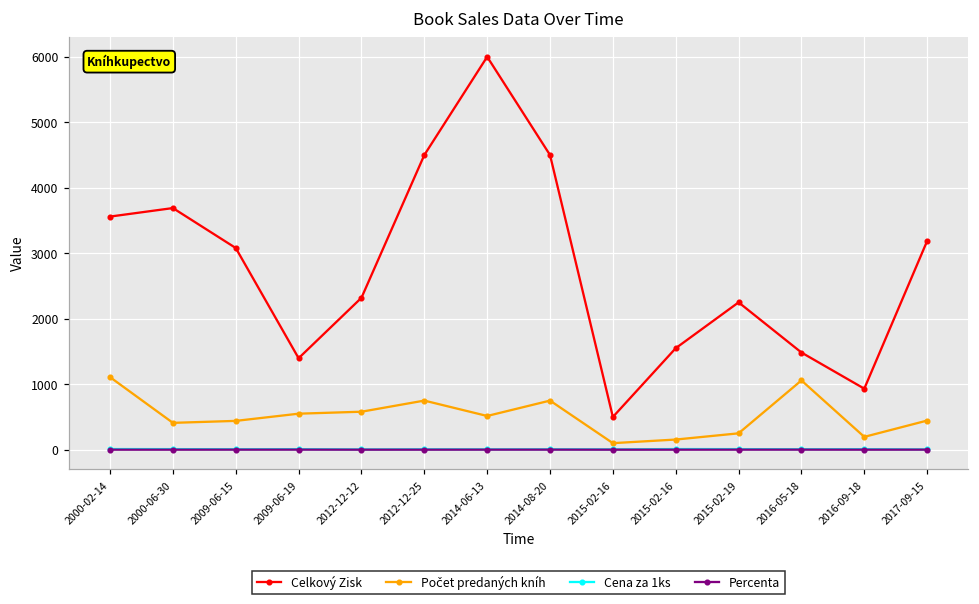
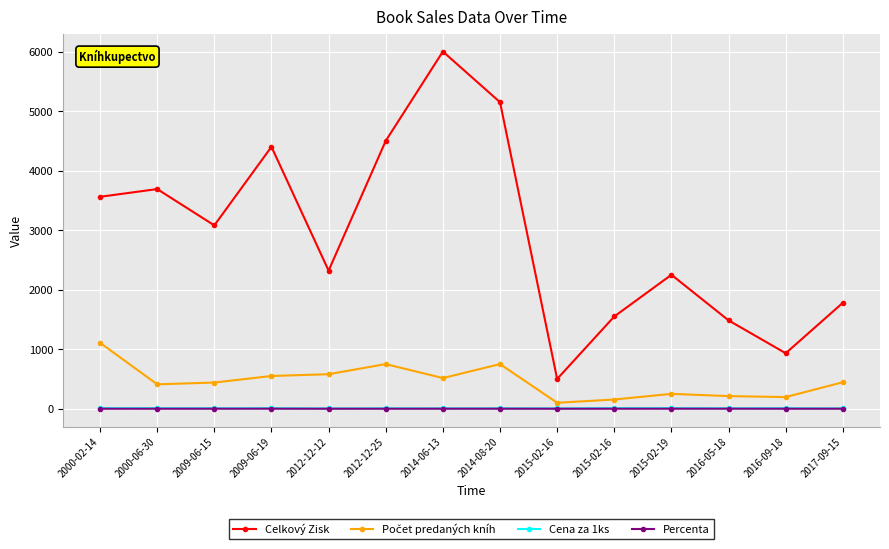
  {
    "Celkový Zisk": {
      "2000-02-14": 3600,
      "2000-06-30": 3700,
      "2009-06-15": 3100,
-     "2009-06-19": 1400,
+     "2009-06-19": 4400,
      "2012-12-12": 2300,
      "2012-12-25": 4500,
      "2014-06-13": 6000,
-     "2014-08-20": 4500,
+     "2014-08-20": 5100,
      "2015-02-19": 2300,
      "2016-05-18": 1500,
      "2016-09-18": 900,
-     "2017-09-15": 3200
+     "2017-09-15": 1800
    },
    "Počet predaných kníh": {
      "2000-02-14": 1100,
      "2000-06-30": 400,
      "2009-06-15": 400,
      "2009-06-19": 600,
      "2012-12-12": 600,
      "2012-12-25": 800,
      "2014-06-13": 500,
      "2014-08-20": 800,
      "2015-02-19": 300,
-     "2016-05-18": 1100,
+     "2016-05-18": 200,
      "2016-09-18": 200,
      "2017-09-15": 400
    },
    "Percenta": {
      "2000-02-14": 0,
      "2000-06-30": 0,
      "2009-06-15": 0,
      "2009-06-19": 0,
      "2012-12-12": 0,
      "2012-12-25": 0,
      "2014-06-13": 0,
      "2014-08-20": 0,
      "2015-02-19": 0,
      "2016-05-18": 0,
      "2016-09-18": 0,
      "2017-09-15": 0
    }
  }
